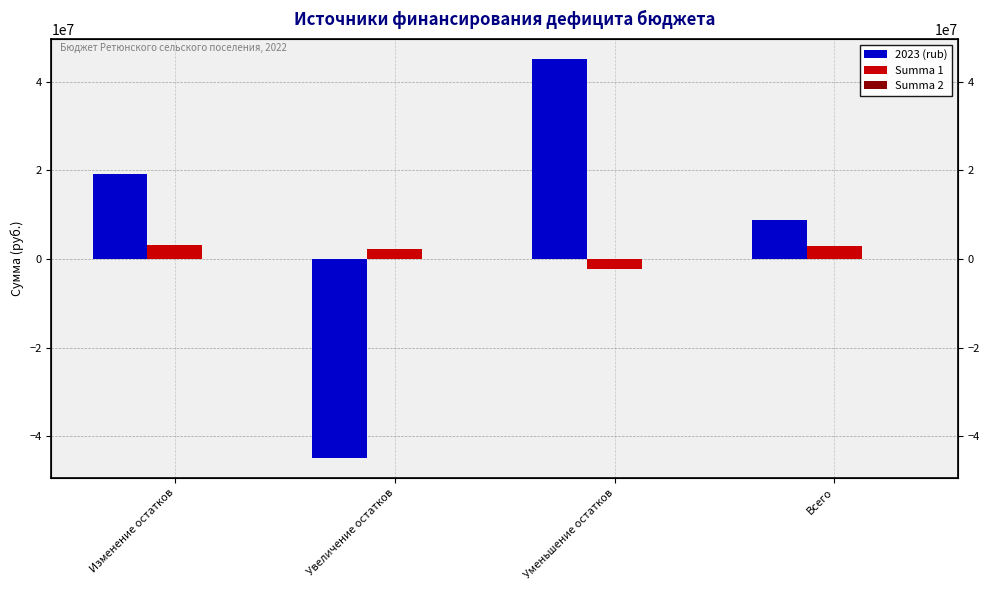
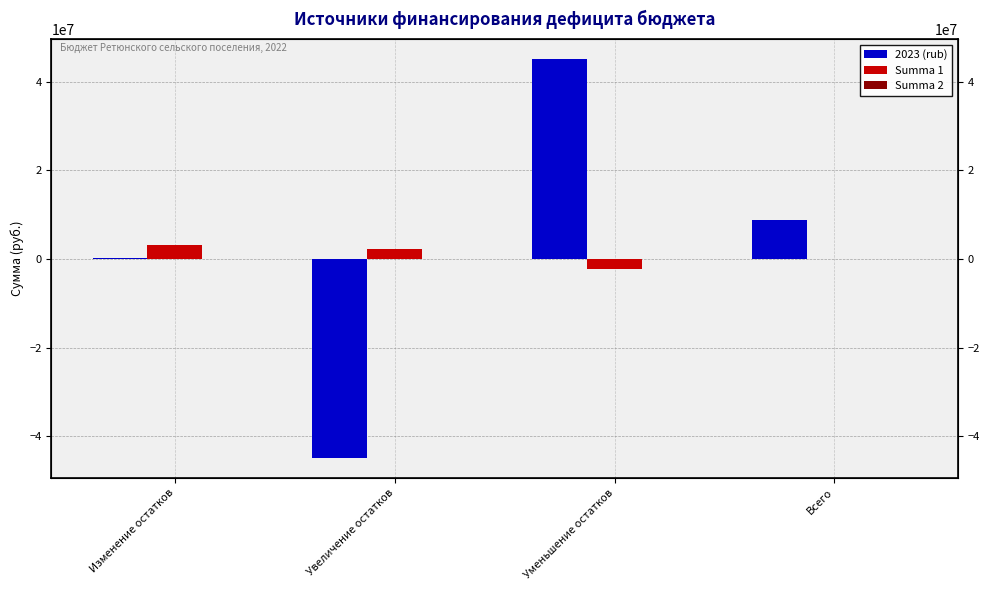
  {
    "2023 (rub)": {
-     "Изменение остатков": 19000000,
+     "Изменение остатков": 0,
      "Увеличение остатков": -45000000,
      "Уменьшение остатков": 45000000,
      "Всего": 9000000
    },
    "Summa 1": {
      "Изменение остатков": 3000000,
      "Увеличение остатков": 2000000,
      "Уменьшение остатков": -2000000,
-     "Всего": 3000000
+     "Всего": 0
    },
    "Summa 2": {
      "Изменение остатков": 0,
      "Всего": 0
    }
  }
